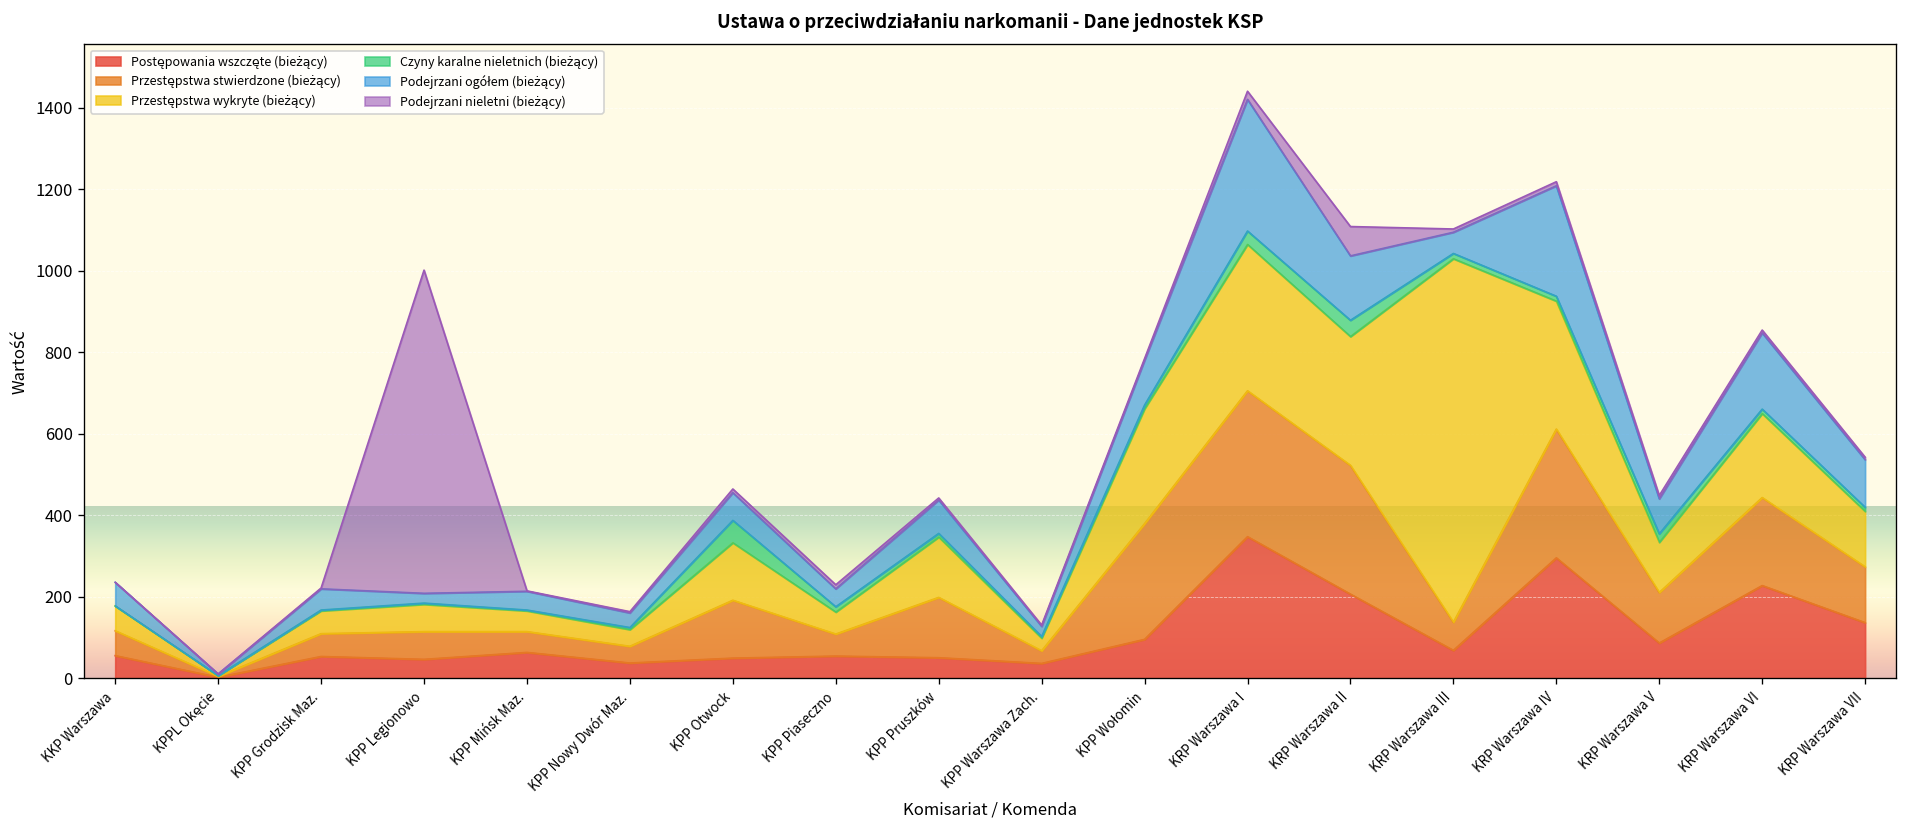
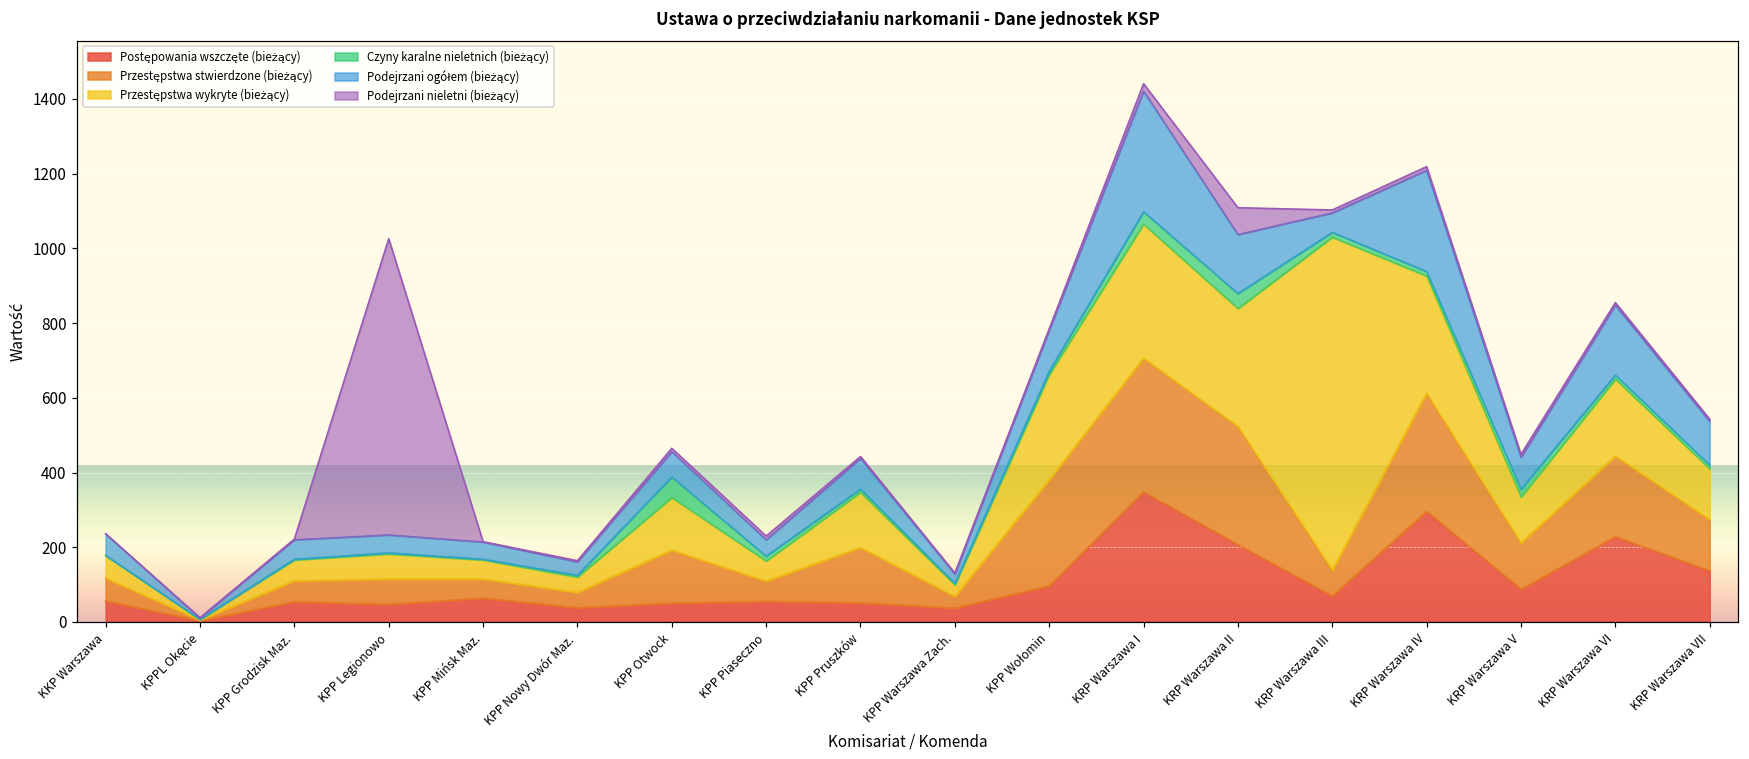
  {
    "Przestępstwa wykryte (bieżący)": {
      "KPP Otwock": 140,
      "KPP Piaseczno": 50,
      "KPP Pruszków": 150,
      "KPP Wołomin": 280,
      "KRP Warszawa I": 360,
      "KRP Warszawa II": 320,
      "KRP Warszawa III": 890,
      "KRP Warszawa IV": 310,
      "KRP Warszawa V": 120,
      "KRP Warszawa VI": 210,
      "KRP Warszawa VII": 140
    },
    "Czyny karalne nieletnich (bieżący)": {
      "KPP Otwock": 60,
      "KPP Piaseczno": 10,
      "KPP Pruszków": 10,
      "KPP Wołomin": 10,
      "KRP Warszawa I": 30,
      "KRP Warszawa II": 40,
      "KRP Warszawa III": 10,
      "KRP Warszawa IV": 10,
      "KRP Warszawa V": 20,
      "KRP Warszawa VI": 10,
      "KRP Warszawa VII": 10
    },
    "Podejrzani ogółem (bieżący)": {
-     "KPP Legionowo": 20,
+     "KPP Legionowo": 50,
      "KPP Otwock": 70,
      "KPP Piaseczno": 40,
      "KRP Warszawa I": 320,
      "KRP Warszawa II": 160,
      "KRP Warszawa III": 50,
      "KRP Warszawa IV": 270,
      "KRP Warszawa V": 90
    },
    "Podejrzani nieletni (bieżący)": {
      "KPP Legionowo": 790,
      "KPP Otwock": 10,
      "KPP Piaseczno": 10,
      "KRP Warszawa I": 20,
      "KRP Warszawa II": 70,
      "KRP Warszawa III": 10,
      "KRP Warszawa IV": 10,
      "KRP Warszawa V": 10
    }
  }
